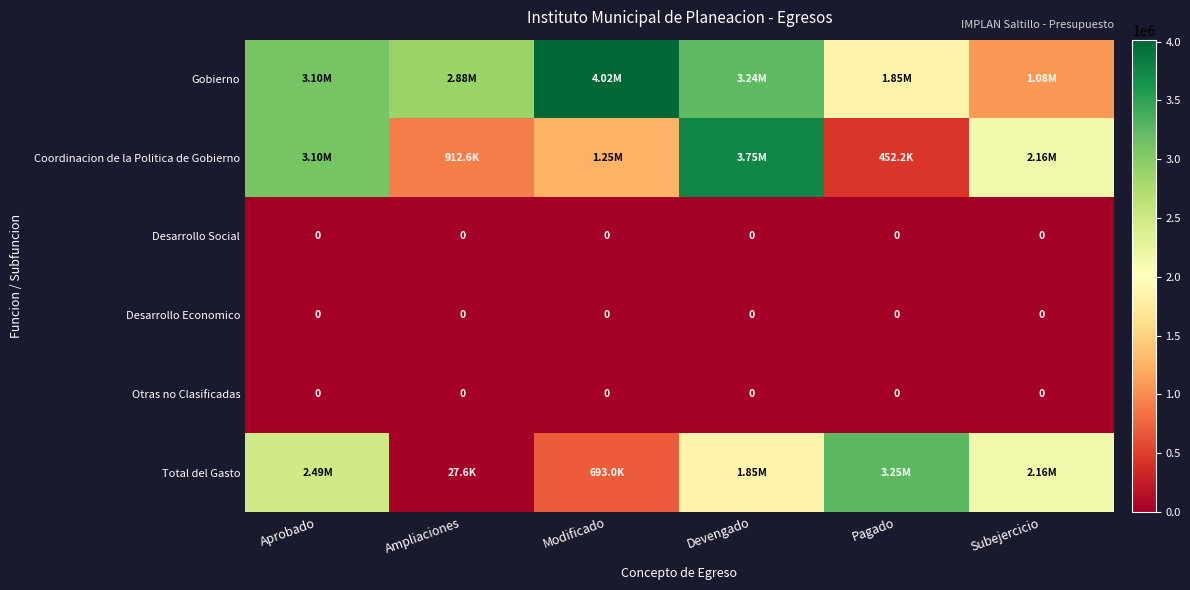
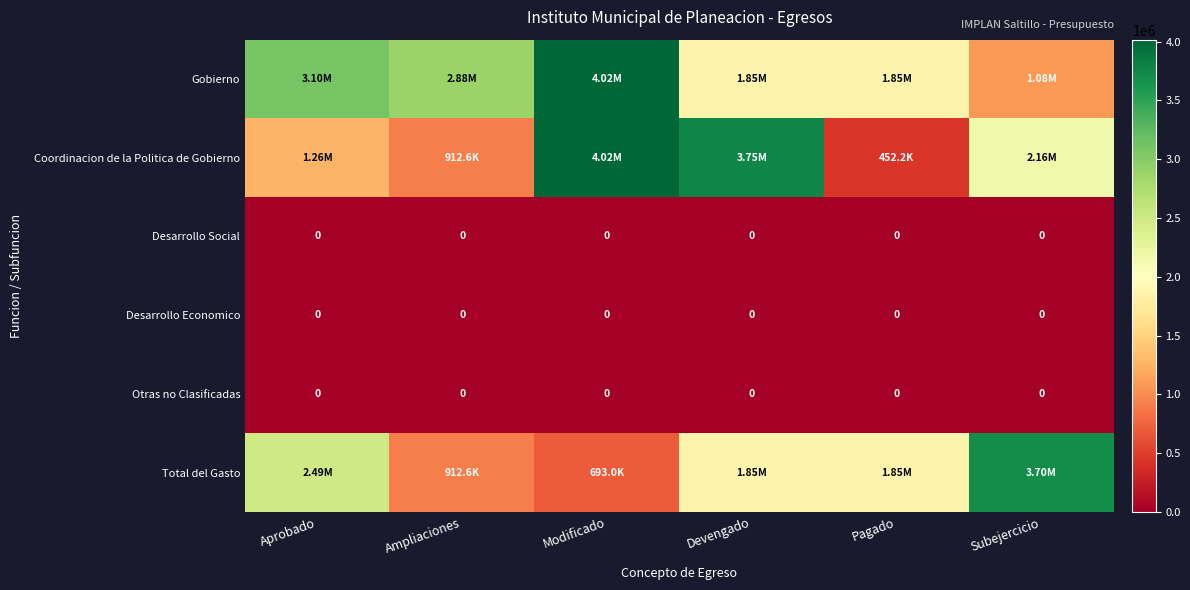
  {
    "Gobierno": {
      "Aprobado": "3.10M",
      "Ampliaciones": "2.88M",
      "Modificado": "4.02M",
-     "Devengado": "3.24M",
+     "Devengado": "1.85M",
      "Pagado": "1.85M",
      "Subejercicio": "1.08M"
    },
    "Coordinacion de la Politica de Gobierno": {
-     "Aprobado": "3.10M",
+     "Aprobado": "1.26M",
      "Ampliaciones": "912.6K",
-     "Modificado": "1.25M",
+     "Modificado": "4.02M",
      "Devengado": "3.75M",
      "Pagado": "452.2K",
      "Subejercicio": "2.16M"
    },
    "Desarrollo Social": {
      "Aprobado": "0",
      "Ampliaciones": "0",
      "Modificado": "0",
      "Devengado": "0",
      "Pagado": "0",
      "Subejercicio": "0"
    },
    "Desarrollo Economico": {
      "Aprobado": "0",
      "Ampliaciones": "0",
      "Modificado": "0",
      "Devengado": "0",
      "Pagado": "0",
      "Subejercicio": "0"
    },
    "Otras no Clasificadas": {
      "Aprobado": "0",
      "Ampliaciones": "0",
      "Modificado": "0",
      "Devengado": "0",
      "Pagado": "0",
      "Subejercicio": "0"
    },
    "Total del Gasto": {
      "Aprobado": "2.49M",
-     "Ampliaciones": "27.6K",
+     "Ampliaciones": "912.6K",
      "Modificado": "693.0K",
      "Devengado": "1.85M",
-     "Pagado": "3.25M",
-     "Subejercicio": "2.16M"
+     "Pagado": "1.85M",
+     "Subejercicio": "3.70M"
    }
  }
